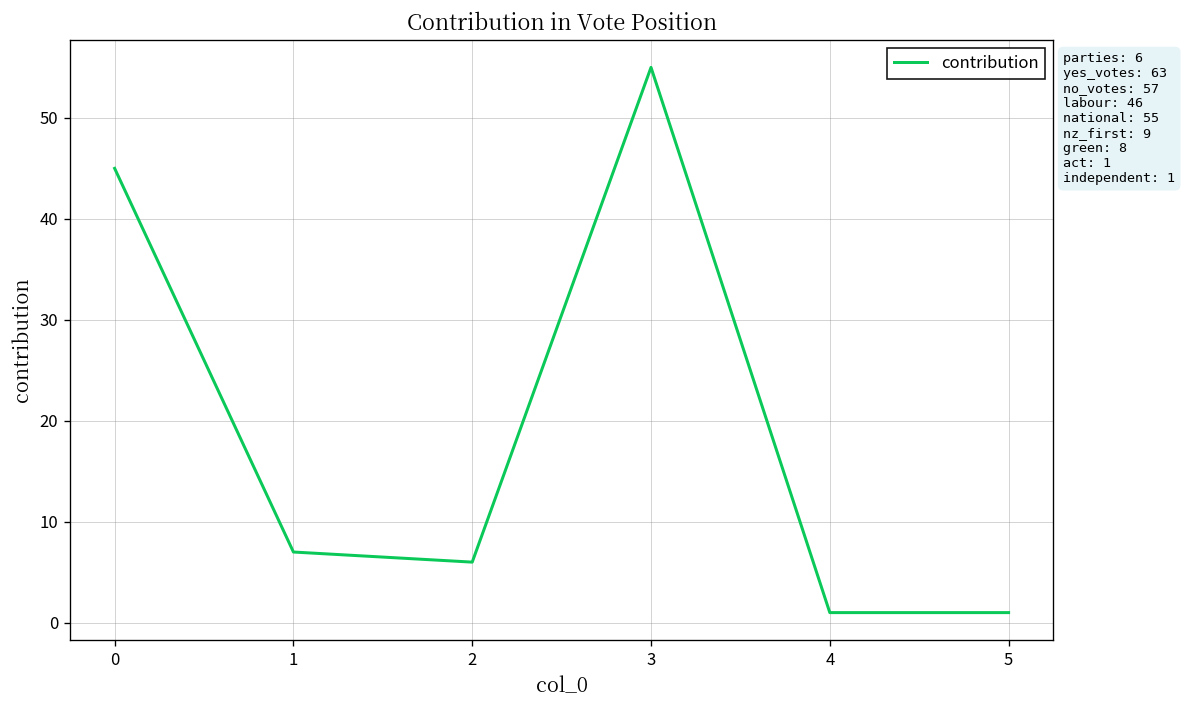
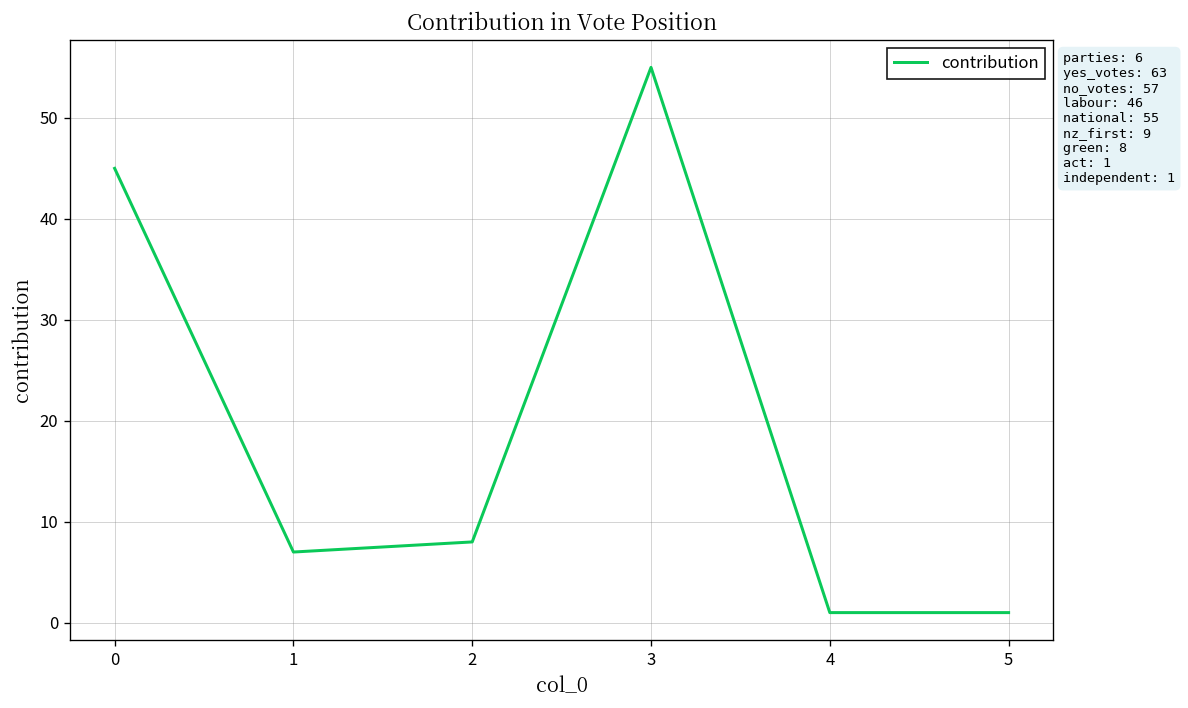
  {
    "0": 45,
    "1": 7,
-   "2": 6,
+   "2": 8,
    "3": 55,
    "4": 1,
    "5": 1
  }
